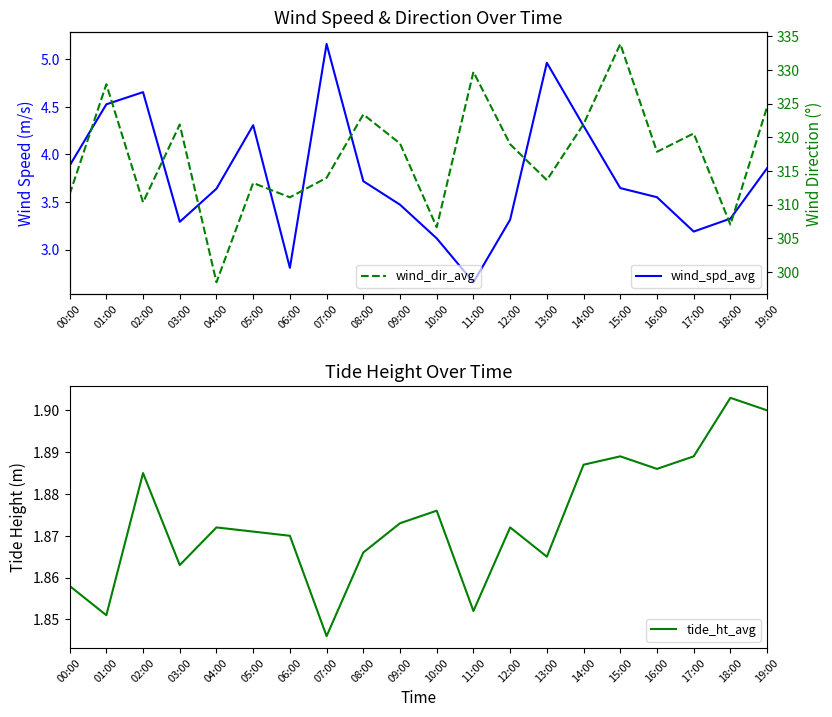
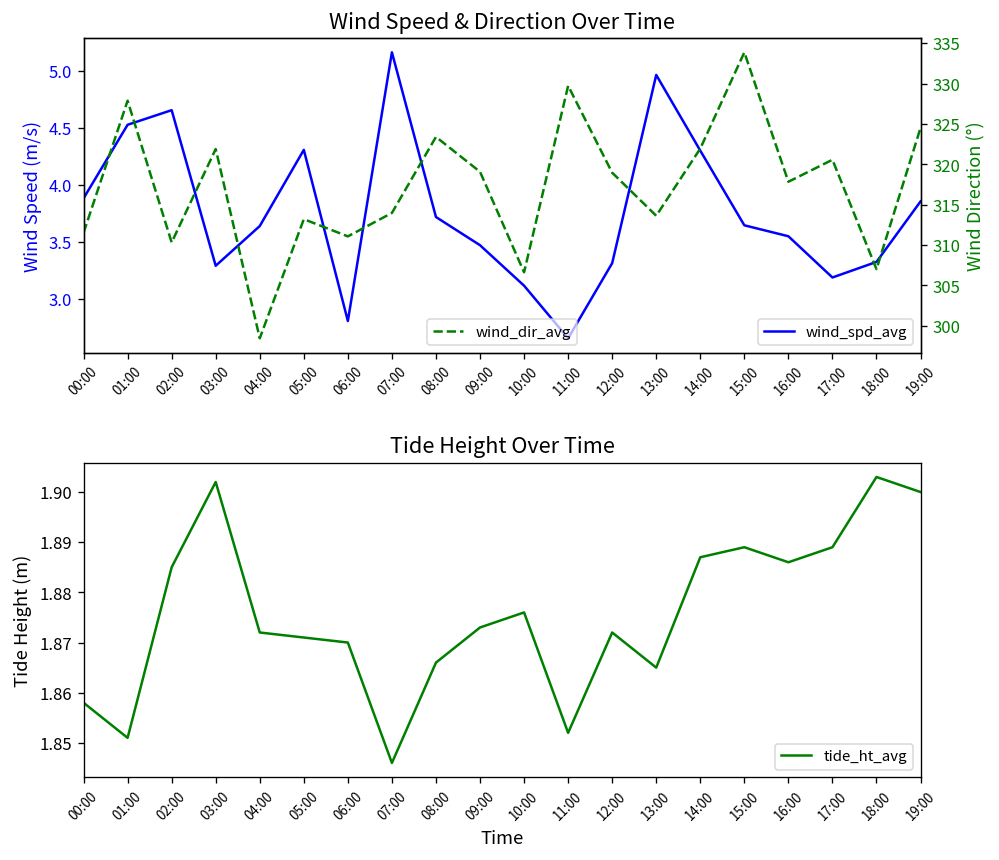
  {
    "Tide Height Over Time": {
      "00:00": 1.858,
      "01:00": 1.851,
      "02:00": 1.885,
-     "03:00": 1.863,
+     "03:00": 1.902,
      "04:00": 1.872,
      "05:00": 1.871,
      "06:00": 1.870,
      "07:00": 1.846,
      "08:00": 1.866,
      "09:00": 1.873,
      "10:00": 1.876,
      "11:00": 1.852,
      "12:00": 1.872,
      "13:00": 1.865,
      "14:00": 1.887,
      "15:00": 1.889,
      "16:00": 1.886,
      "17:00": 1.889,
      "18:00": 1.903,
      "19:00": 1.900
    }
  }
